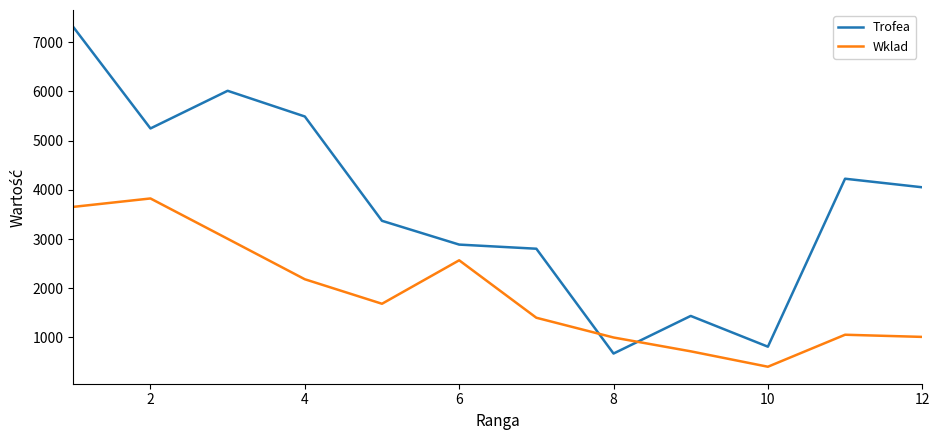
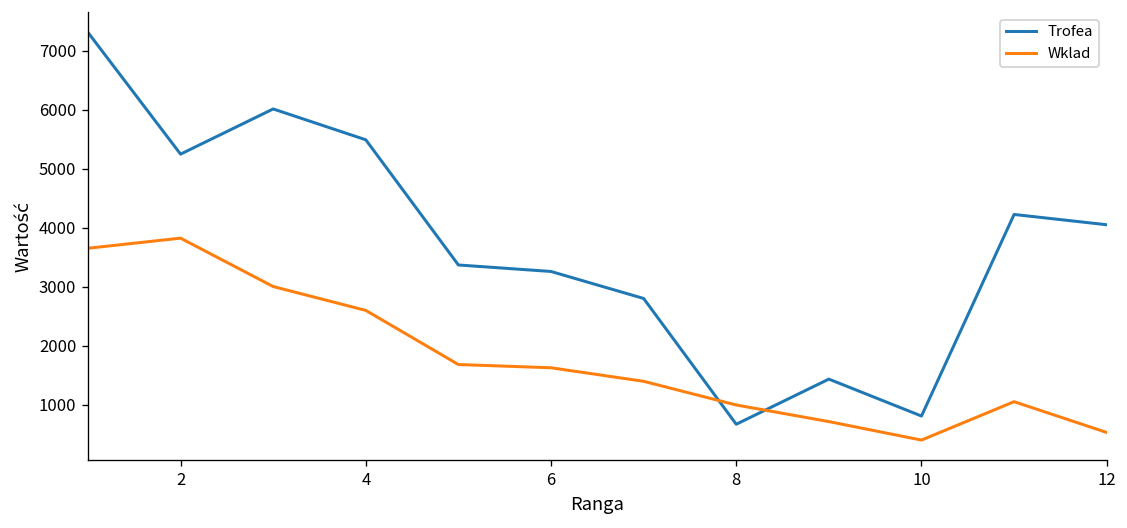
  {
    "Trofea": {
      "2": 5200,
      "4": 5500,
-     "6": 2900,
+     "6": 3300,
      "8": 700,
      "10": 800,
      "12": 4100
    },
    "Wklad": {
      "2": 3800,
-     "4": 2200,
-     "6": 2600,
+     "4": 2600,
+     "6": 1600,
      "8": 1000,
      "10": 400,
-     "12": 1000
+     "12": 500
    }
  }
